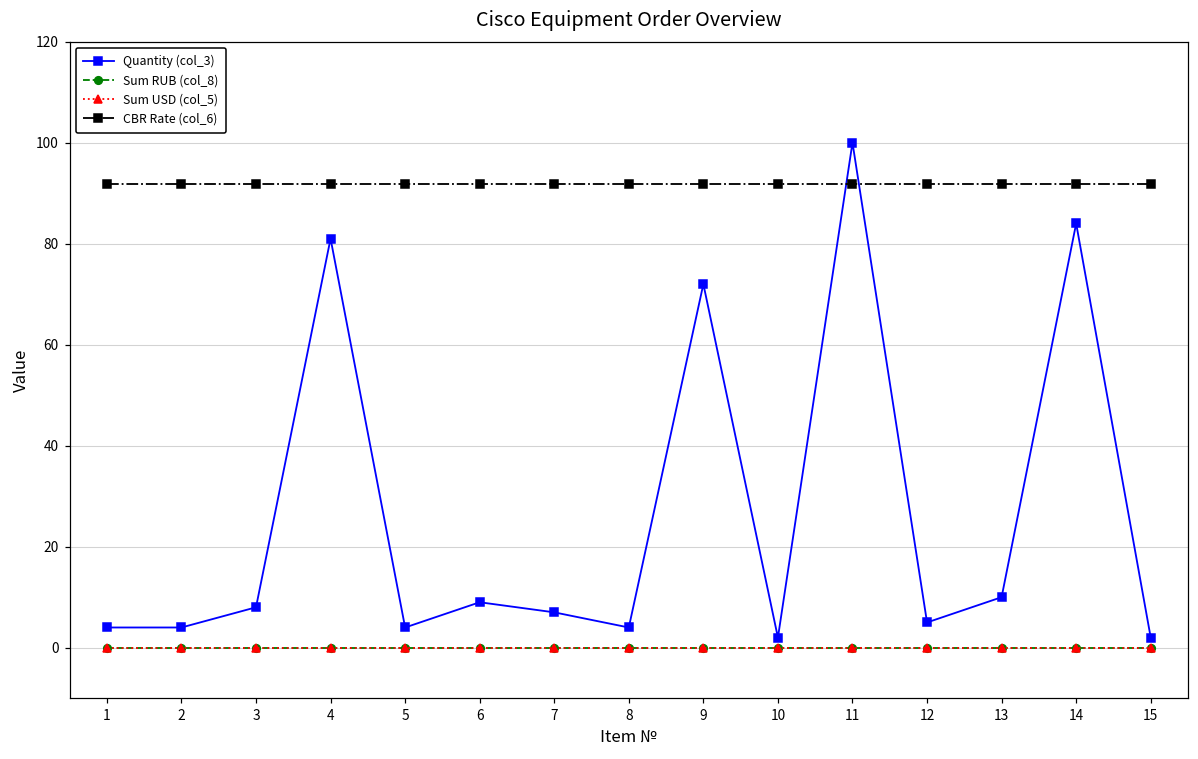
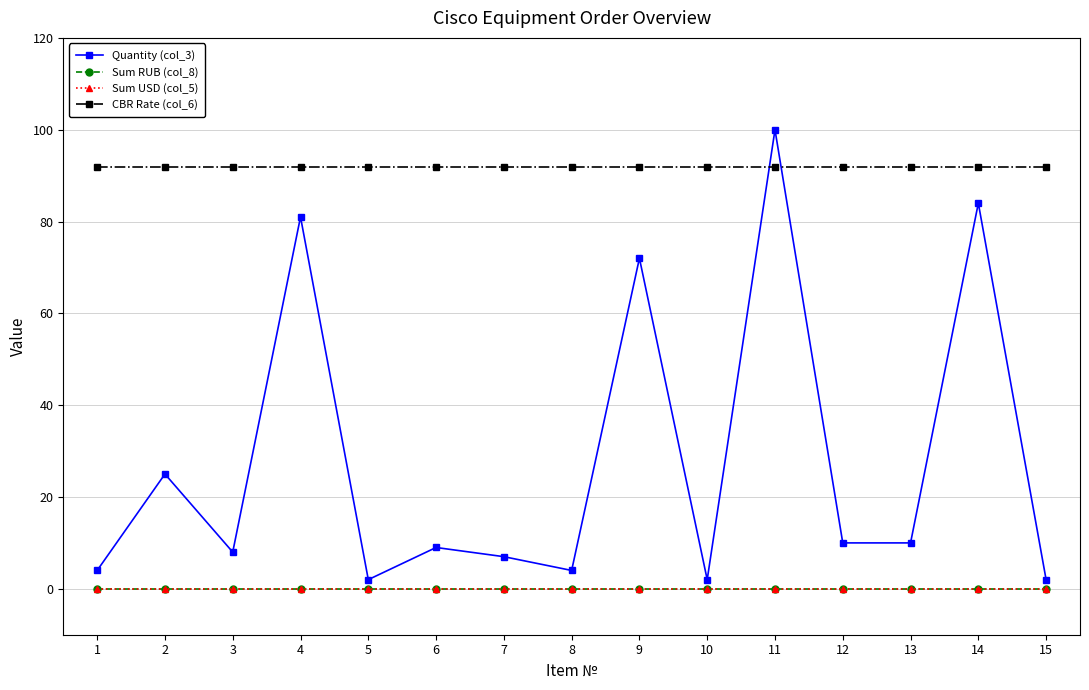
  {
    "Quantity (col_3)": {
      "1": 4,
-     "2": 4,
+     "2": 25,
      "3": 8,
      "4": 81,
-     "5": 4,
+     "5": 2,
      "6": 9,
      "7": 7,
      "8": 4,
      "9": 72,
      "10": 2,
      "11": 100,
-     "12": 5,
+     "12": 10,
      "13": 10,
      "14": 84,
      "15": 2
    },
    "Sum USD (col_5)": {
      "1": 0,
      "2": 0,
      "3": 0,
      "4": 0,
      "5": 0,
      "6": 0,
      "7": 0,
      "8": 0,
      "9": 0,
      "10": 0,
      "11": 0,
      "12": 0,
      "13": 0,
      "14": 0,
      "15": 0
    },
    "CBR Rate (col_6)": {
      "1": 92,
      "2": 92,
      "3": 92,
      "4": 92,
      "5": 92,
      "6": 92,
      "7": 92,
      "8": 92,
      "9": 92,
      "10": 92,
      "11": 92,
      "12": 92,
      "13": 92,
      "14": 92,
      "15": 92
    }
  }
